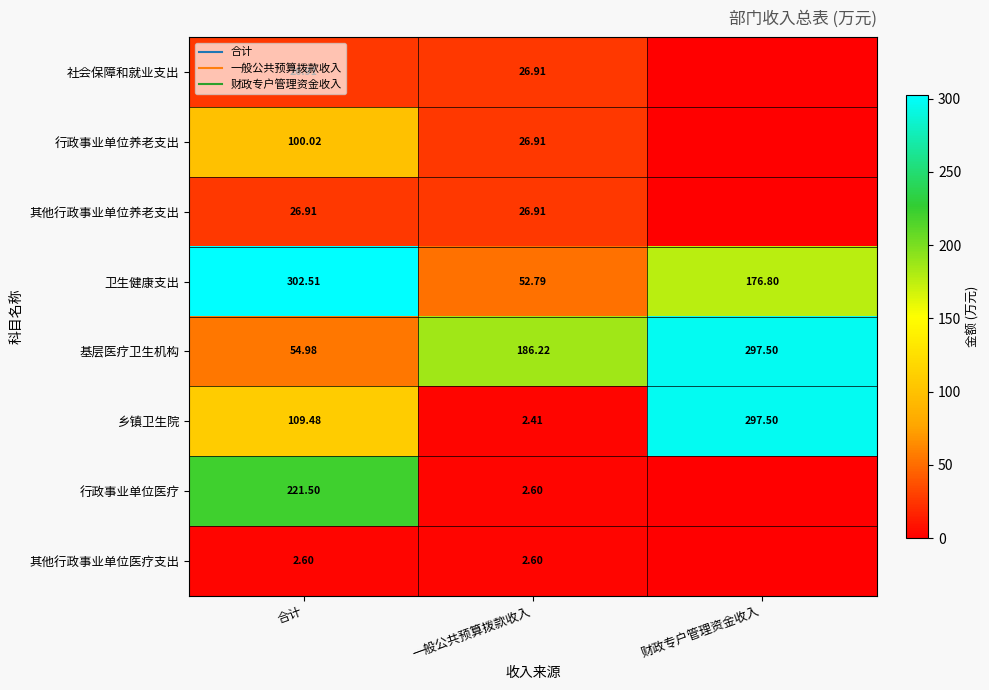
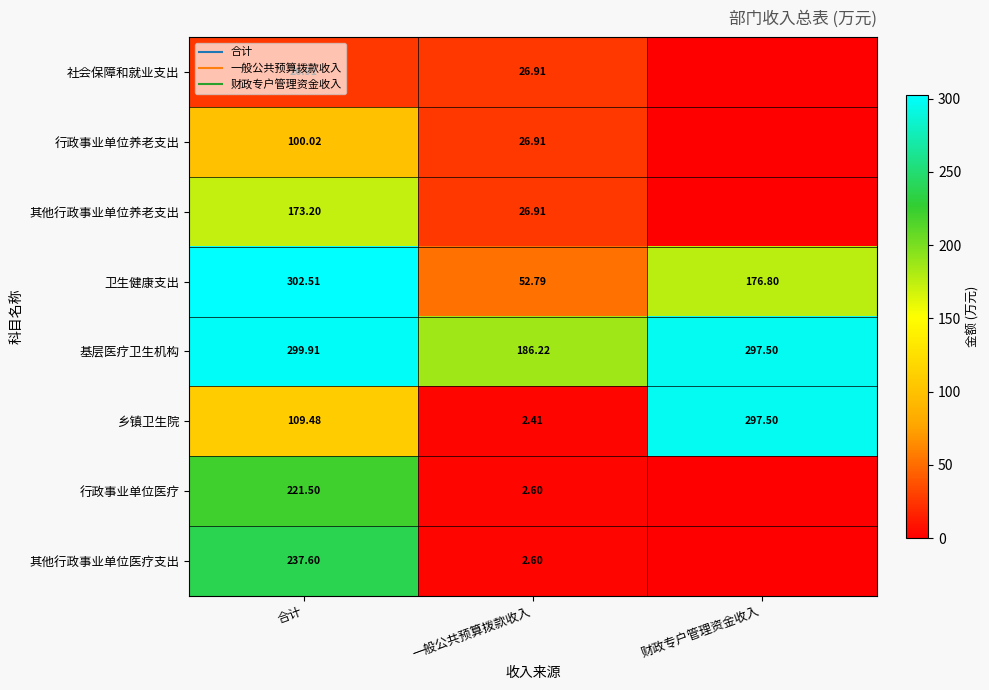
  {
    "社会保障和就业支出": {
      "一般公共预算拨款收入": 26.91
    },
    "行政事业单位养老支出": {
      "合计": 100.02,
      "一般公共预算拨款收入": 26.91
    },
    "其他行政事业单位养老支出": {
-     "合计": 26.91,
+     "合计": 173.20,
      "一般公共预算拨款收入": 26.91
    },
    "卫生健康支出": {
      "合计": 302.51,
      "一般公共预算拨款收入": 52.79,
      "财政专户管理资金收入": 176.80
    },
    "基层医疗卫生机构": {
-     "合计": 54.98,
+     "合计": 299.91,
      "一般公共预算拨款收入": 186.22,
      "财政专户管理资金收入": 297.50
    },
    "乡镇卫生院": {
      "合计": 109.48,
      "一般公共预算拨款收入": 2.41,
      "财政专户管理资金收入": 297.50
    },
    "行政事业单位医疗": {
      "合计": 221.50,
      "一般公共预算拨款收入": 2.60
    },
    "其他行政事业单位医疗支出": {
-     "合计": 2.60,
+     "合计": 237.60,
      "一般公共预算拨款收入": 2.60
    }
  }
